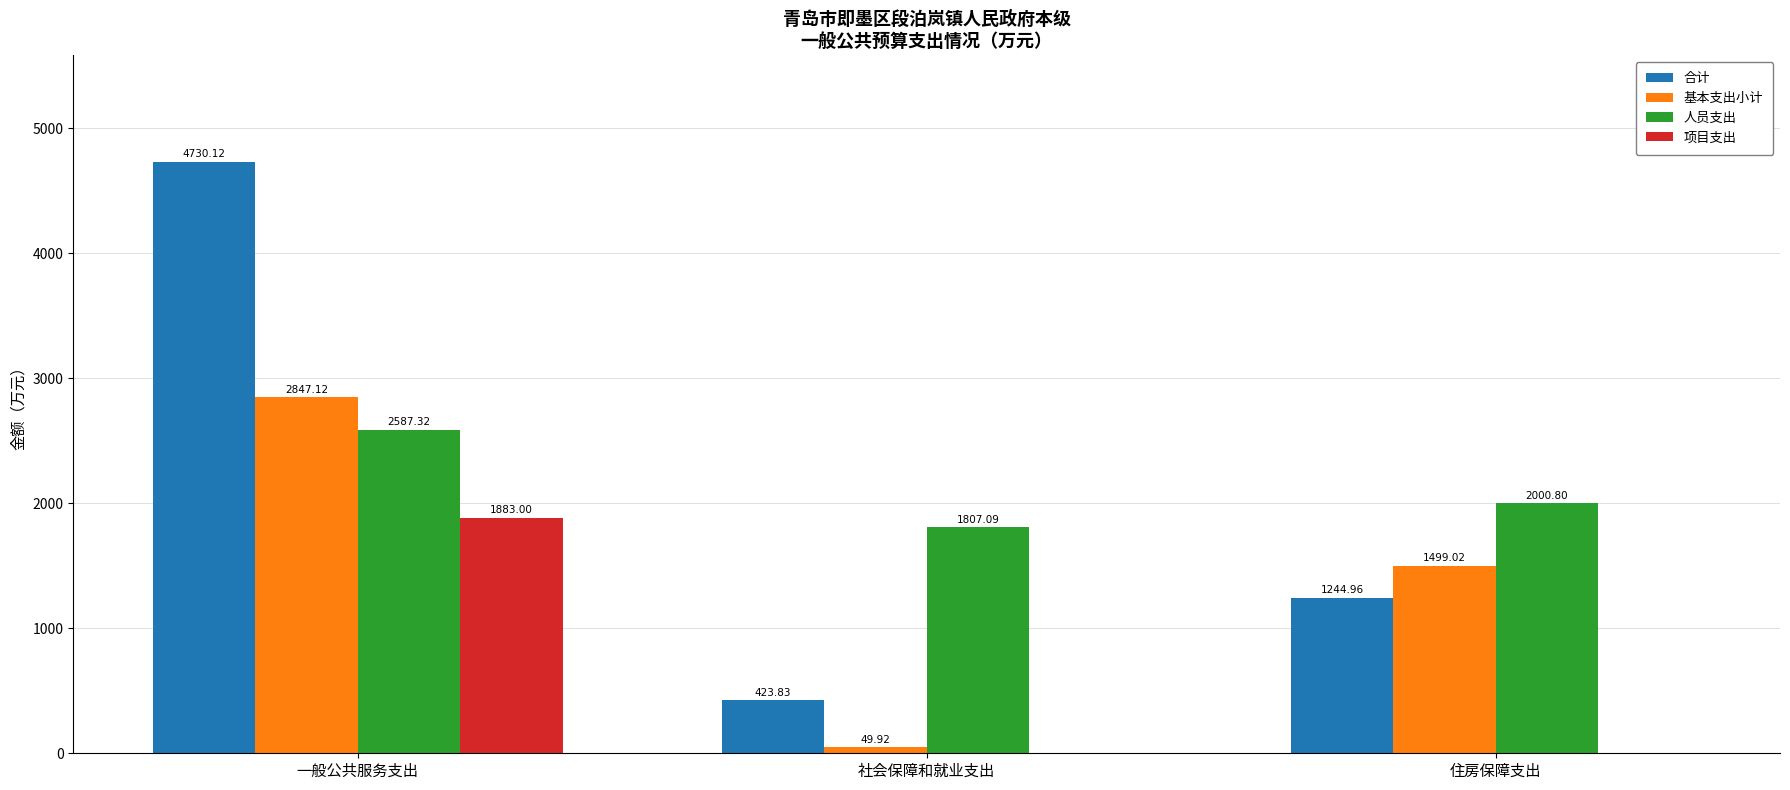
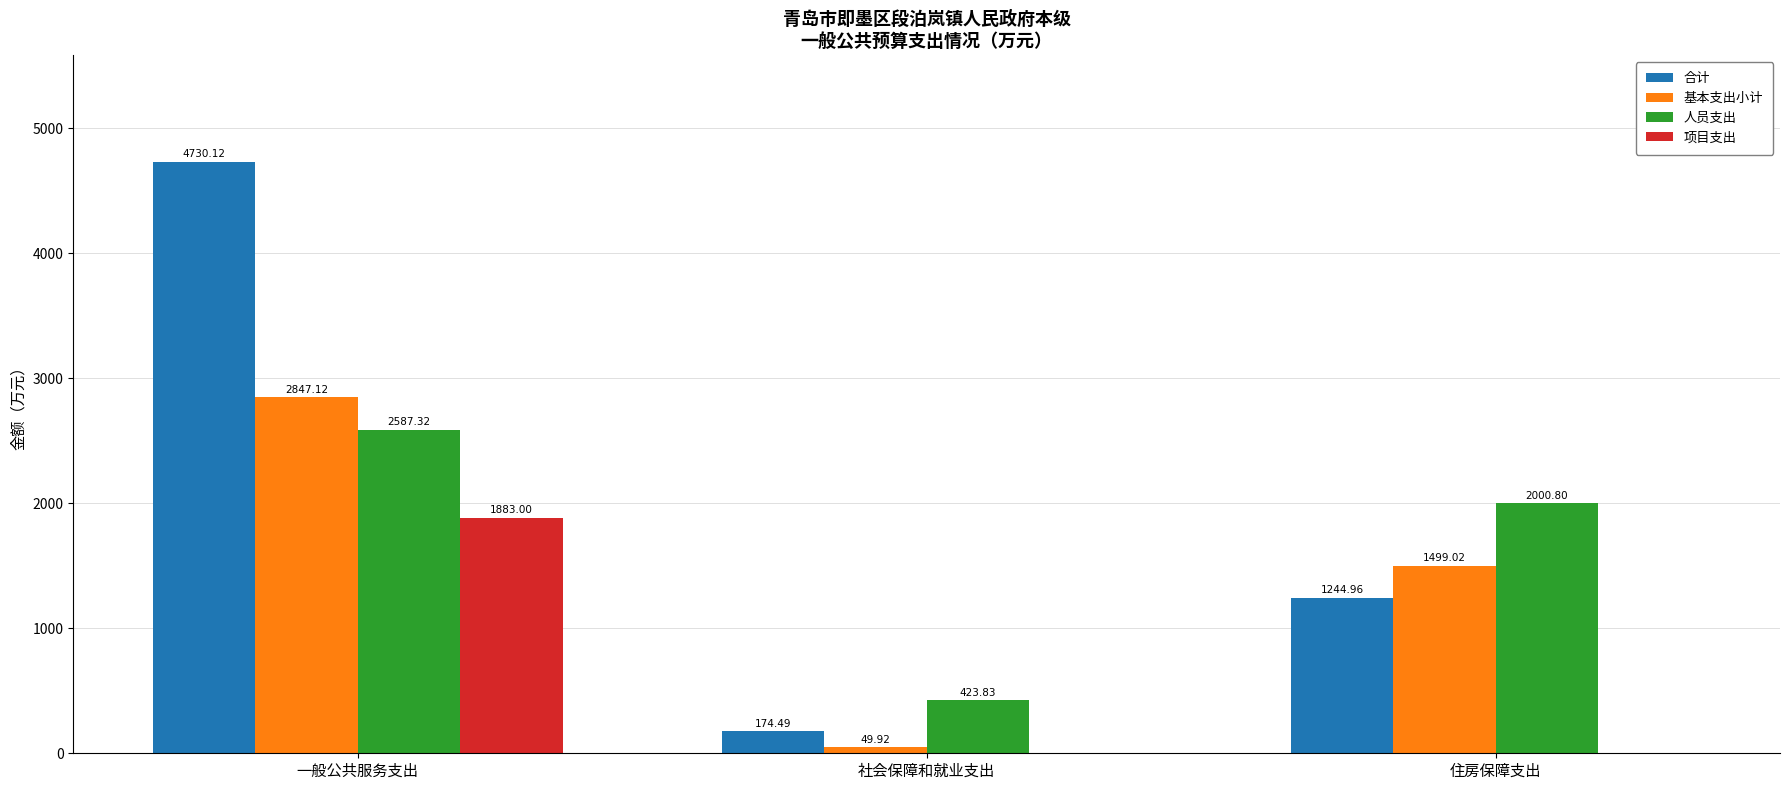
  {
    "合计": {
      "一般公共服务支出": 4730.12,
-     "社会保障和就业支出": 423.83,
+     "社会保障和就业支出": 174.49,
      "住房保障支出": 1244.96
    },
    "基本支出小计": {
      "一般公共服务支出": 2847.12,
      "社会保障和就业支出": 49.92,
      "住房保障支出": 1499.02
    },
    "人员支出": {
      "一般公共服务支出": 2587.32,
-     "社会保障和就业支出": 1807.09,
+     "社会保障和就业支出": 423.83,
      "住房保障支出": 2000.80
    },
    "项目支出": {
      "一般公共服务支出": 1883.00
    }
  }
